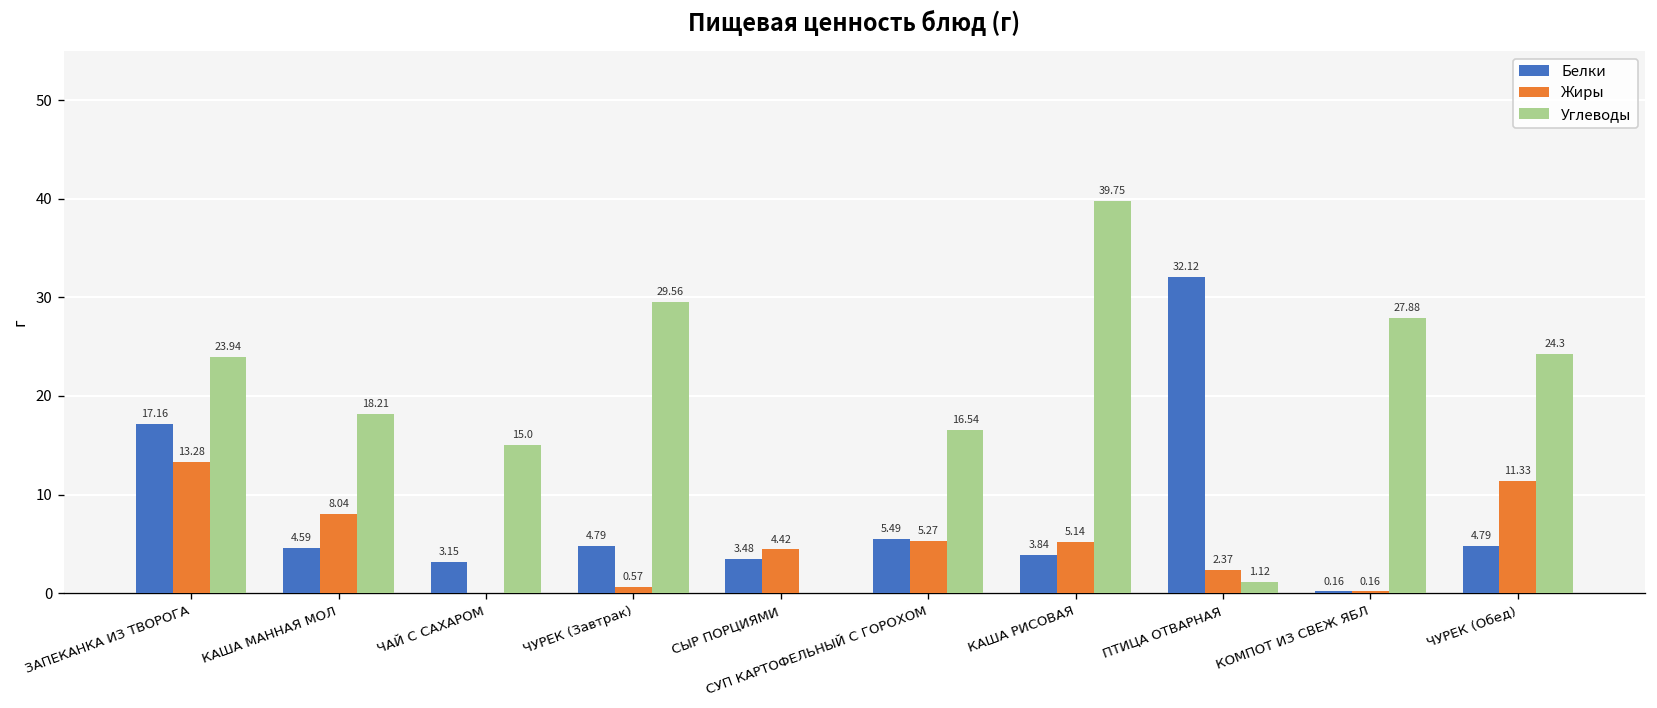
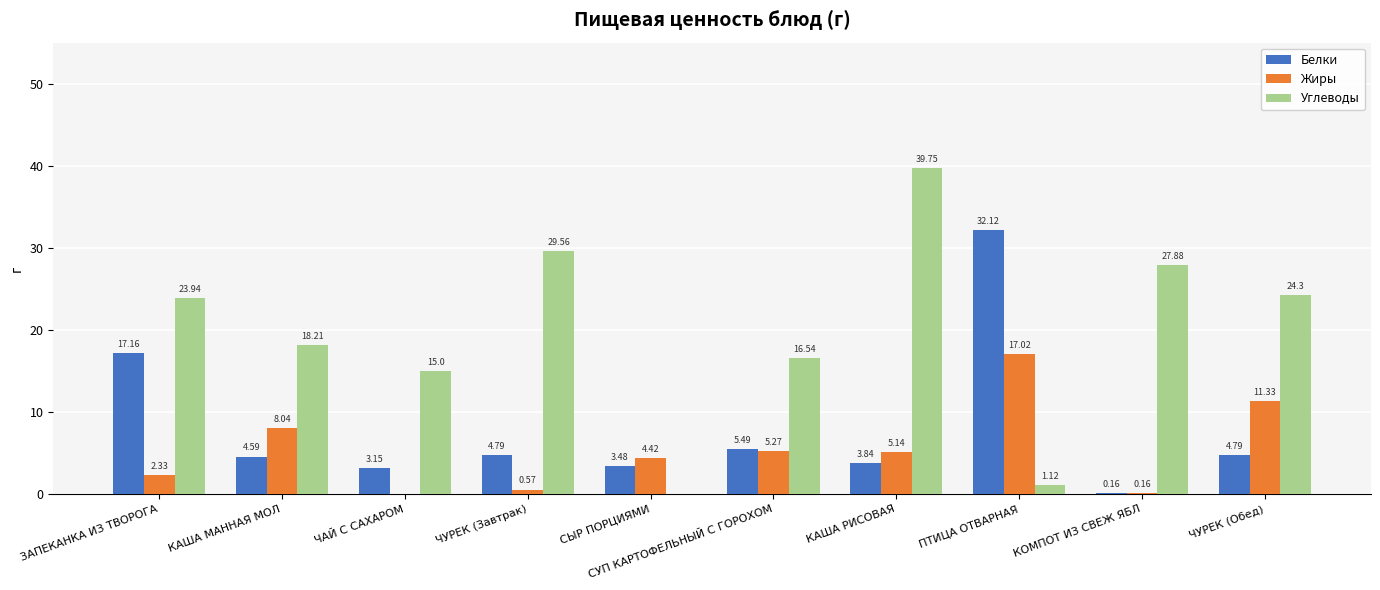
  {
    "Белки": {
      "ЗАПЕКАНКА ИЗ ТВОРОГА": 17.16,
      "КАША МАННАЯ МОЛ": 4.59,
      "ЧАЙ С САХАРОМ": 3.15,
      "ЧУРЕК (Завтрак)": 4.79,
      "СЫР ПОРЦИЯМИ": 3.48,
      "СУП КАРТОФЕЛЬНЫЙ С ГОРОХОМ": 5.49,
      "КАША РИСОВАЯ": 3.84,
      "ПТИЦА ОТВАРНАЯ": 32.12,
      "КОМПОТ ИЗ СВЕЖ ЯБЛ": 0.16,
      "ЧУРЕК (Обед)": 4.79
    },
    "Жиры": {
-     "ЗАПЕКАНКА ИЗ ТВОРОГА": 13.28,
+     "ЗАПЕКАНКА ИЗ ТВОРОГА": 2.33,
      "КАША МАННАЯ МОЛ": 8.04,
      "ЧУРЕК (Завтрак)": 0.57,
      "СЫР ПОРЦИЯМИ": 4.42,
      "СУП КАРТОФЕЛЬНЫЙ С ГОРОХОМ": 5.27,
      "КАША РИСОВАЯ": 5.14,
-     "ПТИЦА ОТВАРНАЯ": 2.37,
+     "ПТИЦА ОТВАРНАЯ": 17.02,
      "КОМПОТ ИЗ СВЕЖ ЯБЛ": 0.16,
      "ЧУРЕК (Обед)": 11.33
    },
    "Углеводы": {
      "ЗАПЕКАНКА ИЗ ТВОРОГА": 23.94,
      "КАША МАННАЯ МОЛ": 18.21,
      "ЧАЙ С САХАРОМ": 15.0,
      "ЧУРЕК (Завтрак)": 29.56,
      "СУП КАРТОФЕЛЬНЫЙ С ГОРОХОМ": 16.54,
      "КАША РИСОВАЯ": 39.75,
      "ПТИЦА ОТВАРНАЯ": 1.12,
      "КОМПОТ ИЗ СВЕЖ ЯБЛ": 27.88,
      "ЧУРЕК (Обед)": 24.3
    }
  }
